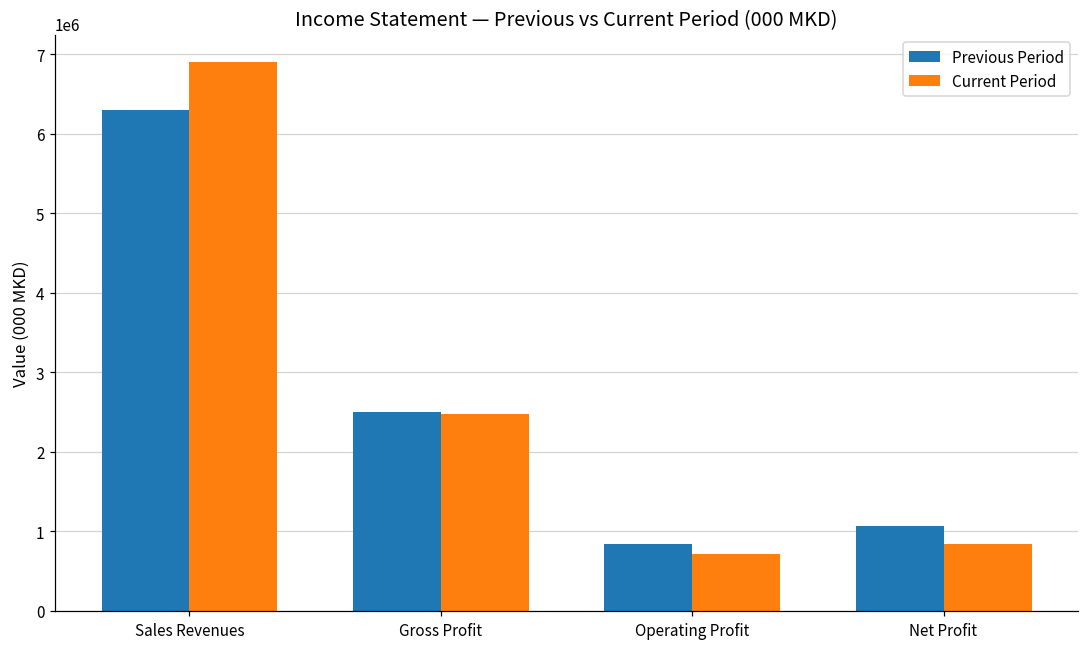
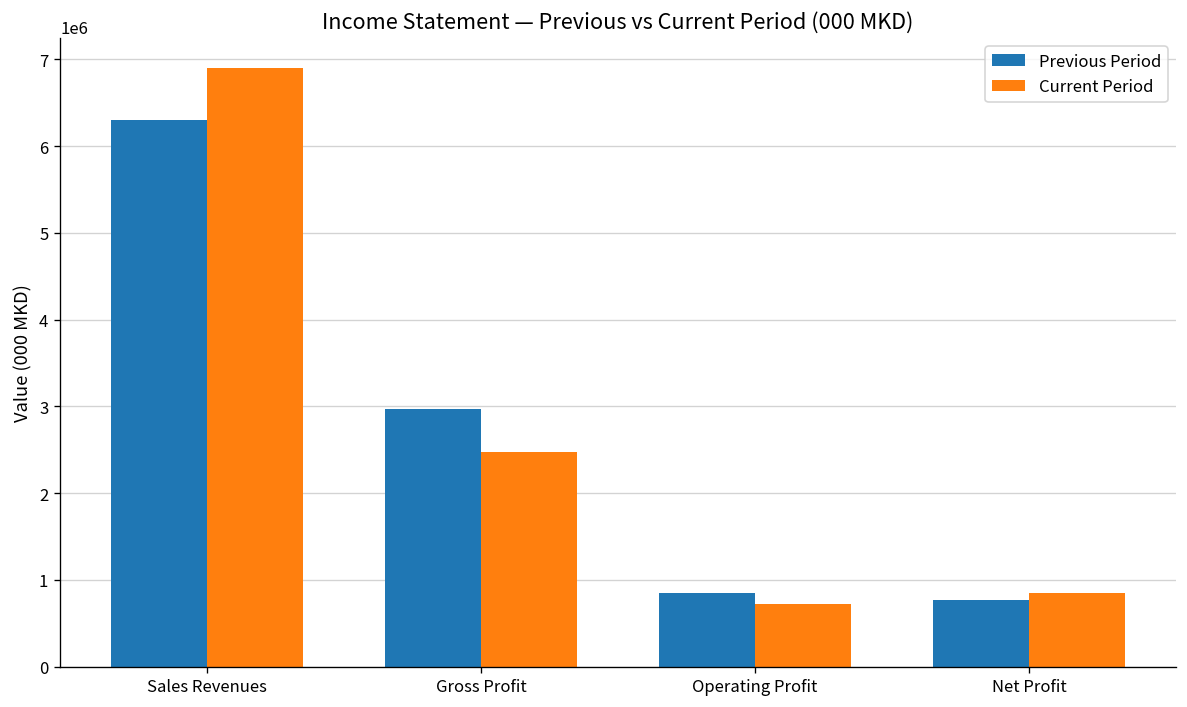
  {
    "Previous Period": {
      "Sales Revenues": 6300000,
-     "Gross Profit": 2500000,
+     "Gross Profit": 3000000,
      "Operating Profit": 800000,
-     "Net Profit": 1100000
+     "Net Profit": 800000
    },
    "Current Period": {
      "Sales Revenues": 6900000,
      "Gross Profit": 2500000,
      "Operating Profit": 700000,
      "Net Profit": 800000
    }
  }
